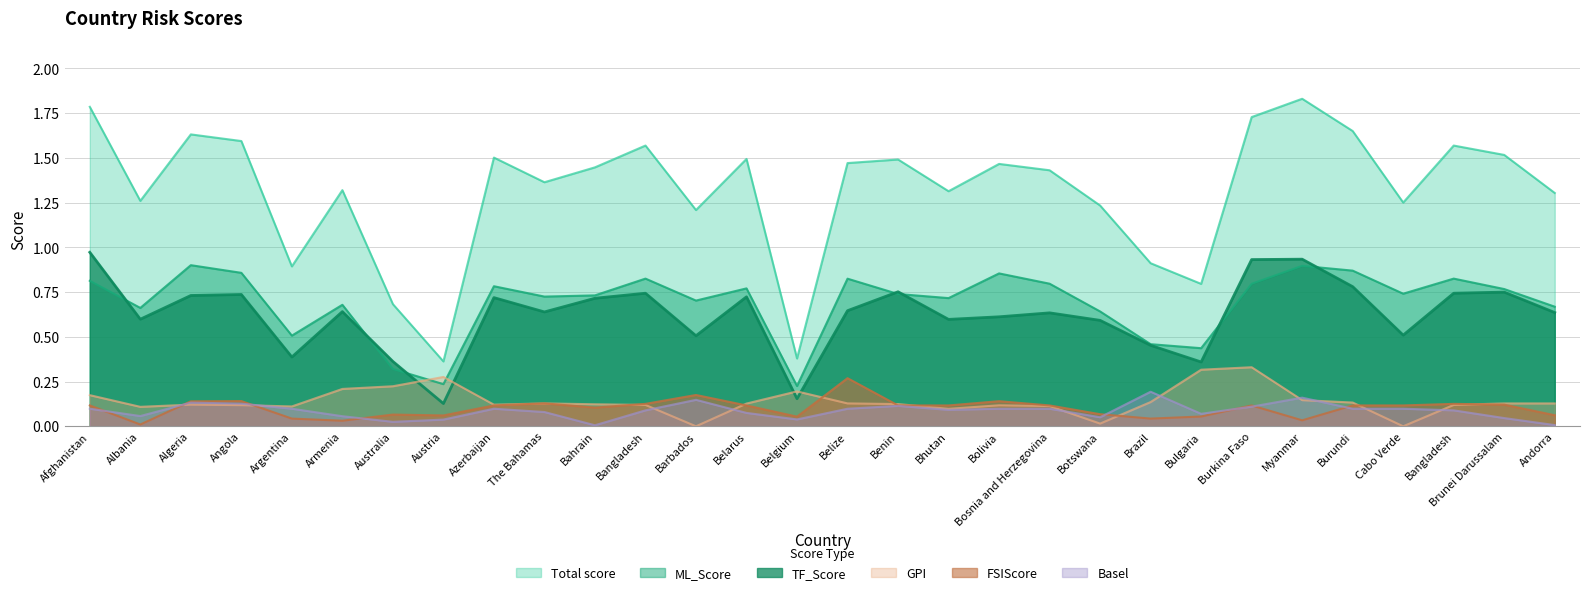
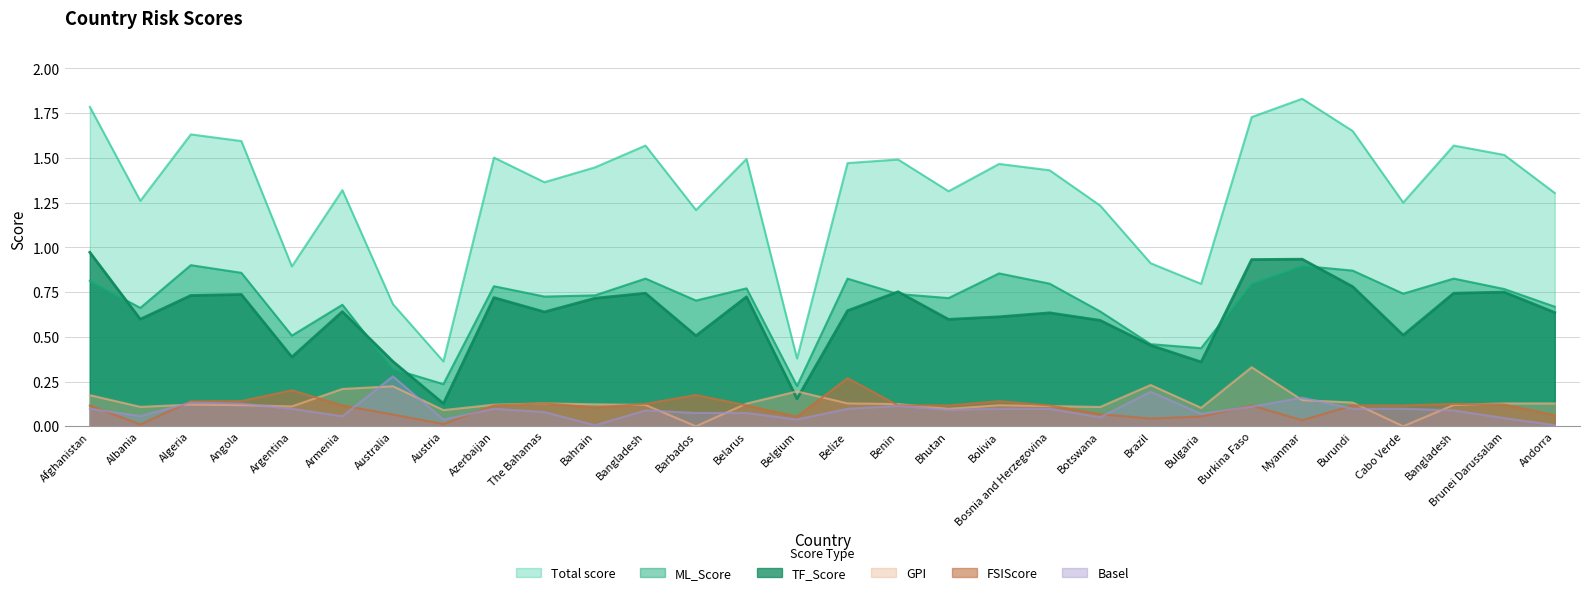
  {
    "GPI": {
      "Afghanistan": 0.17,
      "Albania": 0.11,
      "Armenia": 0.21,
      "Australia": 0.22,
-     "Austria": 0.28,
+     "Austria": 0.09,
      "Bahrain": 0.12,
      "Barbados": 0.00,
      "Belgium": 0.20,
      "Belize": 0.13,
      "Bolivia": 0.12,
-     "Botswana": 0.02,
-     "Brazil": 0.14,
-     "Bulgaria": 0.32,
+     "Botswana": 0.11,
+     "Brazil": 0.23,
+     "Bulgaria": 0.10,
      "Burkina Faso": 0.33,
      "Burundi": 0.13,
      "Cabo Verde": 0.00,
      "Andorra": 0.13
    },
    "FSIScore": {
      "Afghanistan": 0.12,
      "Albania": 0.01,
      "Angola": 0.14,
-     "Argentina": 0.04,
-     "Armenia": 0.03,
+     "Argentina": 0.20,
+     "Armenia": 0.12,
      "Australia": 0.07,
-     "Austria": 0.06,
+     "Austria": 0.01,
      "Bahrain": 0.10,
      "Barbados": 0.17,
      "Belgium": 0.05,
      "Belize": 0.27,
      "Bhutan": 0.12,
      "Bolivia": 0.14,
      "Botswana": 0.07,
      "Brazil": 0.04,
      "Bulgaria": 0.05,
      "Myanmar": 0.03,
      "Burundi": 0.12,
      "Cabo Verde": 0.12,
      "Andorra": 0.06
    },
    "Basel": {
      "Afghanistan": 0.10,
      "Albania": 0.06,
      "Armenia": 0.06,
-     "Australia": 0.02,
+     "Australia": 0.28,
      "Austria": 0.04,
      "Azerbaijan": 0.10,
      "The Bahamas": 0.08,
      "Bahrain": 0.01,
-     "Barbados": 0.15,
+     "Barbados": 0.07,
      "Belarus": 0.07,
      "Belgium": 0.04,
      "Belize": 0.10,
      "Bolivia": 0.10,
      "Bosnia and Herzegovina": 0.10,
      "Botswana": 0.05,
      "Brazil": 0.19,
      "Bulgaria": 0.07,
      "Burundi": 0.10,
      "Cabo Verde": 0.10,
      "Brunei Darussalam": 0.05,
      "Andorra": 0.01
    }
  }
